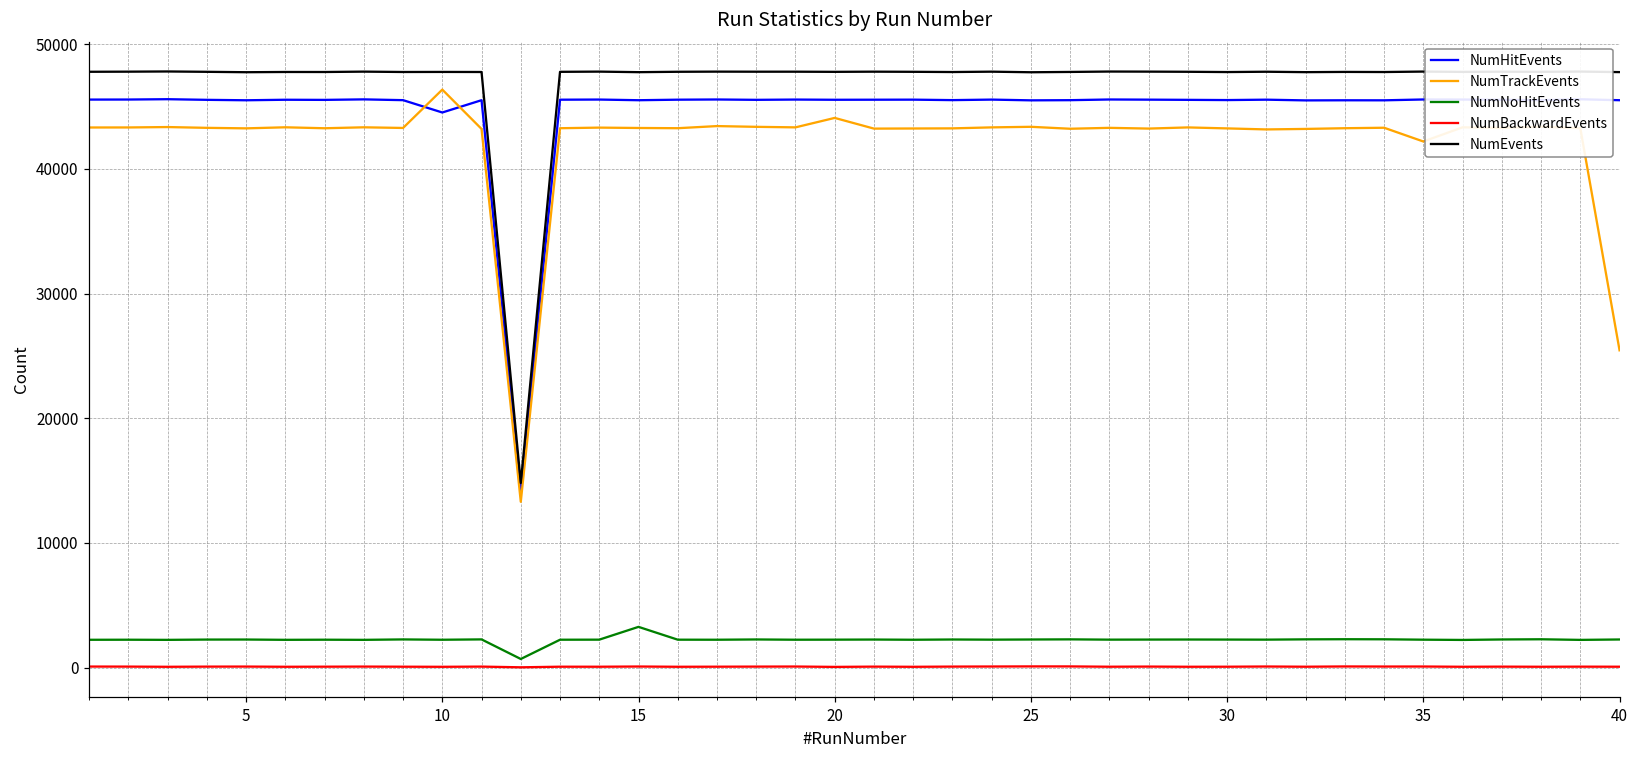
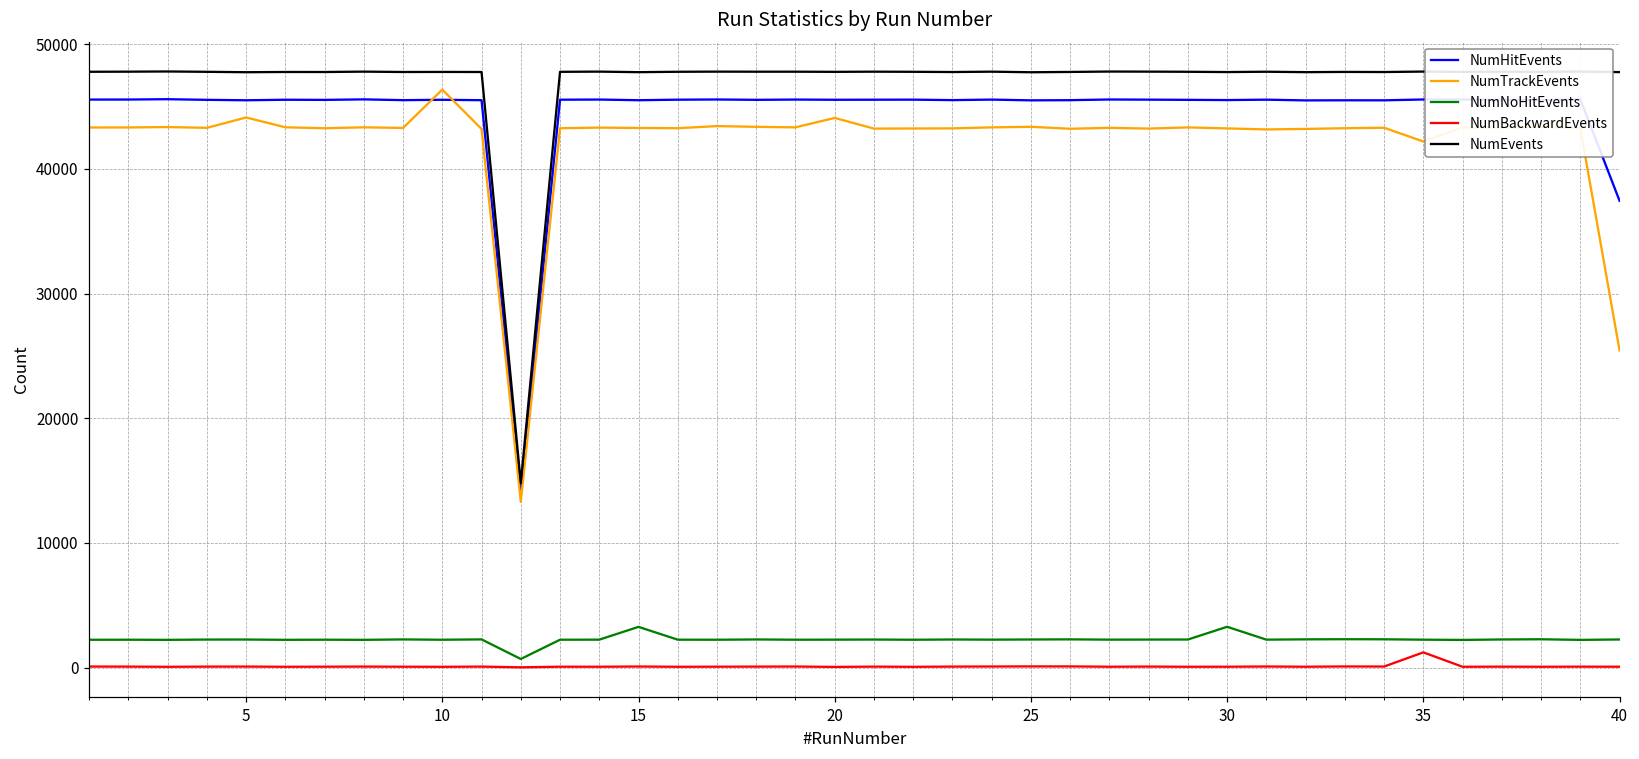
  {
    "NumHitEvents": {
      "5": 45500,
-     "10": 44500,
+     "10": 45500,
      "15": 45500,
      "20": 45500,
      "25": 45500,
      "30": 45500,
      "35": 45600,
-     "40": 45500
+     "40": 37400
    },
    "NumTrackEvents": {
-     "5": 43200,
+     "5": 44100,
      "10": 46400,
      "15": 43300,
      "20": 44100,
      "25": 43400,
      "30": 43200,
      "35": 42200,
      "40": 25400
    },
    "NumNoHitEvents": {
      "5": 2300,
      "10": 2200,
      "15": 3300,
      "20": 2200,
      "25": 2300,
-     "30": 2200,
+     "30": 3300,
      "35": 2200,
      "40": 2300
    },
    "NumBackwardEvents": {
      "5": 100,
      "10": 100,
      "15": 100,
      "20": 100,
      "25": 100,
      "30": 100,
-     "35": 100,
+     "35": 1200,
      "40": 100
    },
    "NumEvents": {
      "5": 47700,
      "10": 47800,
      "15": 47800,
      "20": 47800,
      "25": 47700,
      "30": 47800,
      "35": 47800,
      "40": 47800
    }
  }
